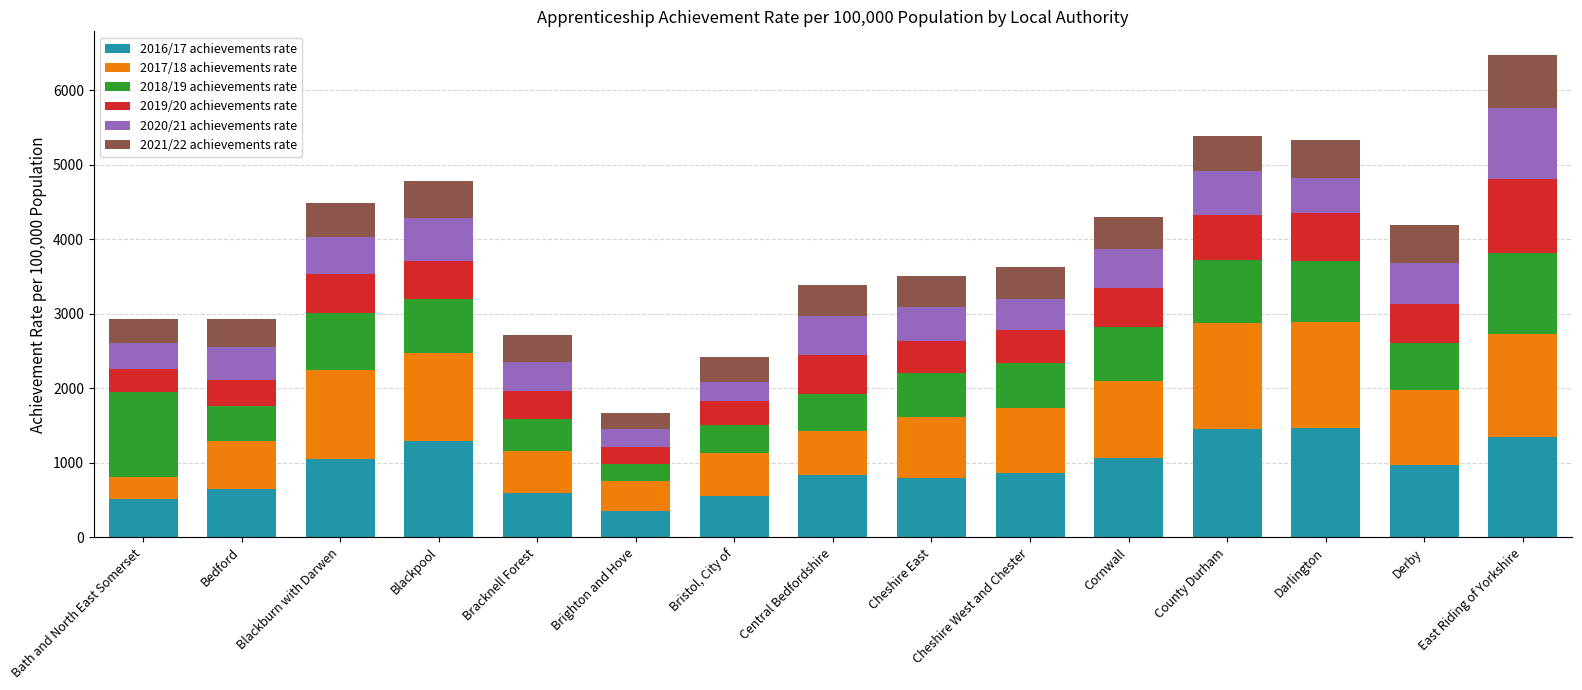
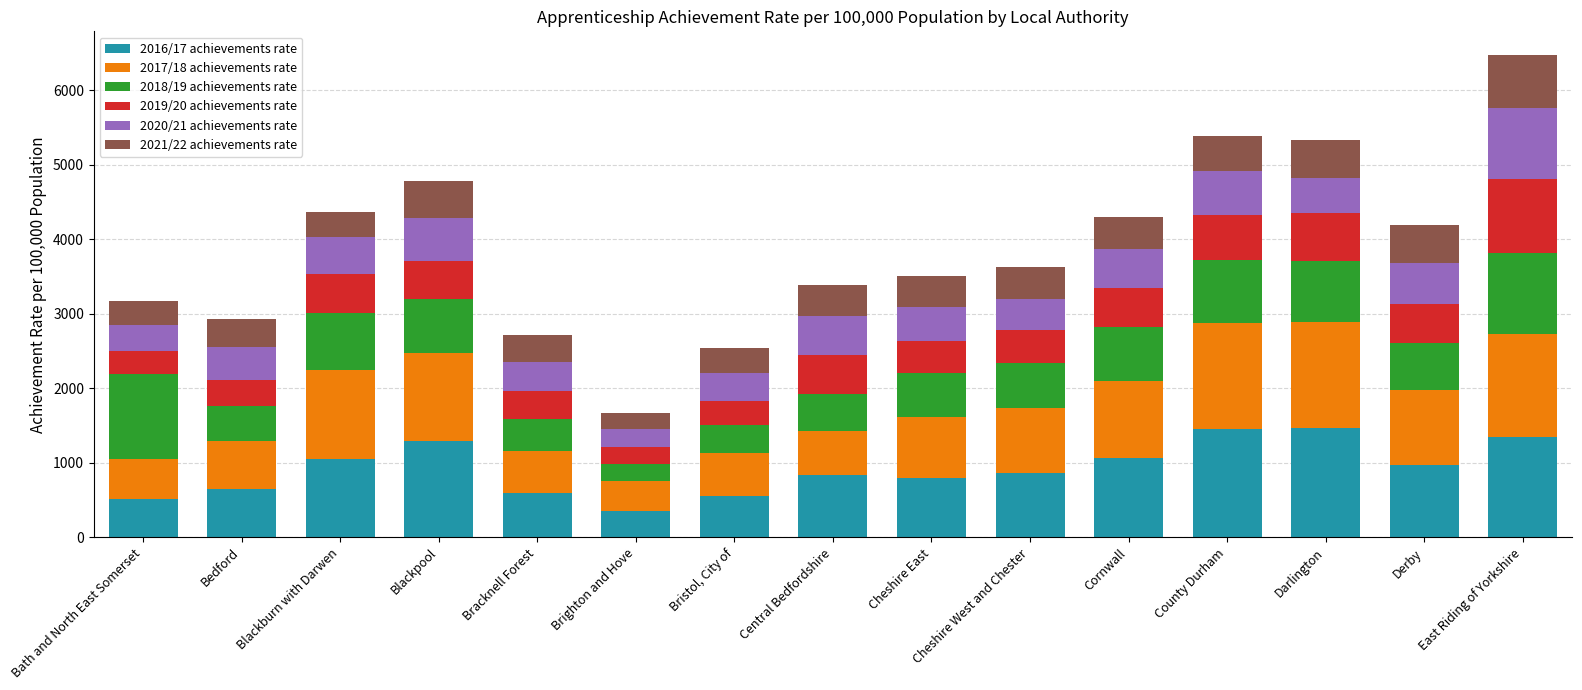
  {
    "2016/17 achievements rate": {
      "Bath and North East Somerset": 500,
      "Bedford": 600,
      "Blackburn with Darwen": 1100,
      "Blackpool": 1300,
      "Bracknell Forest": 600,
      "Brighton and Hove": 400,
      "Bristol, City of": 600,
      "Central Bedfordshire": 800,
      "Cheshire East": 800,
      "Cheshire West and Chester": 900,
      "Cornwall": 1100,
      "County Durham": 1500,
      "Darlington": 1500,
      "Derby": 1000,
      "East Riding of Yorkshire": 1300
    },
    "2017/18 achievements rate": {
-     "Bath and North East Somerset": 300,
+     "Bath and North East Somerset": 500,
      "Bedford": 600,
      "Blackburn with Darwen": 1200,
      "Blackpool": 1200,
      "Bracknell Forest": 600,
      "Brighton and Hove": 400,
      "Bristol, City of": 600,
      "Central Bedfordshire": 600,
      "Cheshire East": 800,
      "Cheshire West and Chester": 900,
      "Cornwall": 1000,
      "County Durham": 1400,
      "Darlington": 1400,
      "Derby": 1000,
      "East Riding of Yorkshire": 1400
    },
    "2018/19 achievements rate": {
      "Bath and North East Somerset": 1100,
      "Bedford": 500,
      "Blackburn with Darwen": 800,
      "Blackpool": 700,
      "Bracknell Forest": 400,
      "Brighton and Hove": 200,
      "Bristol, City of": 400,
      "Central Bedfordshire": 500,
      "Cheshire East": 600,
      "Cheshire West and Chester": 600,
      "Cornwall": 700,
      "County Durham": 800,
      "Darlington": 800,
      "Derby": 600,
      "East Riding of Yorkshire": 1100
    },
    "2019/20 achievements rate": {
      "Bath and North East Somerset": 300,
      "Bedford": 400,
      "Blackburn with Darwen": 500,
      "Blackpool": 500,
      "Bracknell Forest": 400,
      "Brighton and Hove": 200,
      "Bristol, City of": 300,
      "Central Bedfordshire": 500,
      "Cheshire East": 400,
      "Cheshire West and Chester": 400,
      "Cornwall": 500,
      "County Durham": 600,
      "Darlington": 600,
      "Derby": 500,
      "East Riding of Yorkshire": 1000
    },
    "2020/21 achievements rate": {
      "Bath and North East Somerset": 400,
      "Bedford": 400,
      "Blackburn with Darwen": 500,
      "Blackpool": 600,
      "Bracknell Forest": 400,
      "Brighton and Hove": 200,
-     "Bristol, City of": 300,
+     "Bristol, City of": 400,
      "Central Bedfordshire": 500,
      "Cheshire East": 500,
      "Cheshire West and Chester": 400,
      "Cornwall": 500,
      "County Durham": 600,
      "Darlington": 500,
      "Derby": 500,
      "East Riding of Yorkshire": 1000
    },
    "2021/22 achievements rate": {
      "Bath and North East Somerset": 300,
      "Bedford": 400,
-     "Blackburn with Darwen": 500,
+     "Blackburn with Darwen": 300,
      "Blackpool": 500,
      "Bracknell Forest": 400,
      "Brighton and Hove": 200,
      "Bristol, City of": 300,
      "Central Bedfordshire": 400,
      "Cheshire East": 400,
      "Cheshire West and Chester": 400,
      "Cornwall": 400,
      "County Durham": 500,
      "Darlington": 500,
      "Derby": 500,
      "East Riding of Yorkshire": 700
    }
  }
